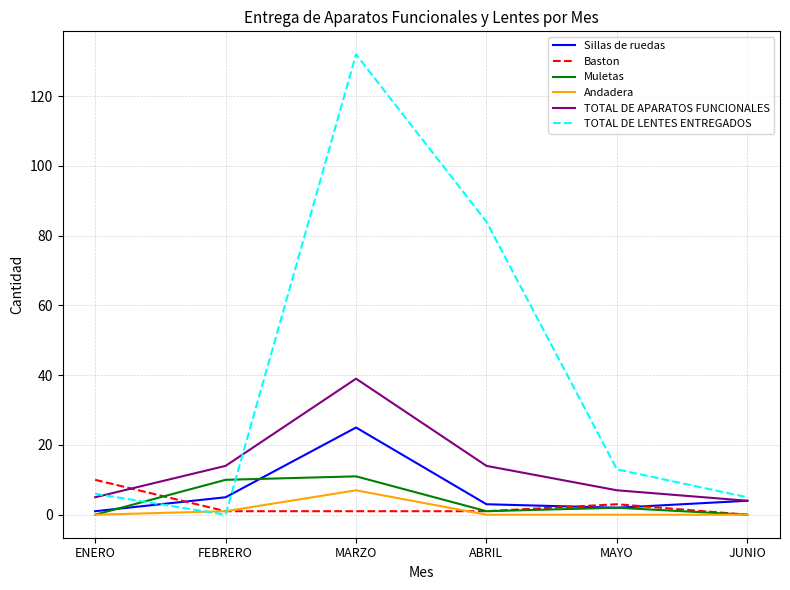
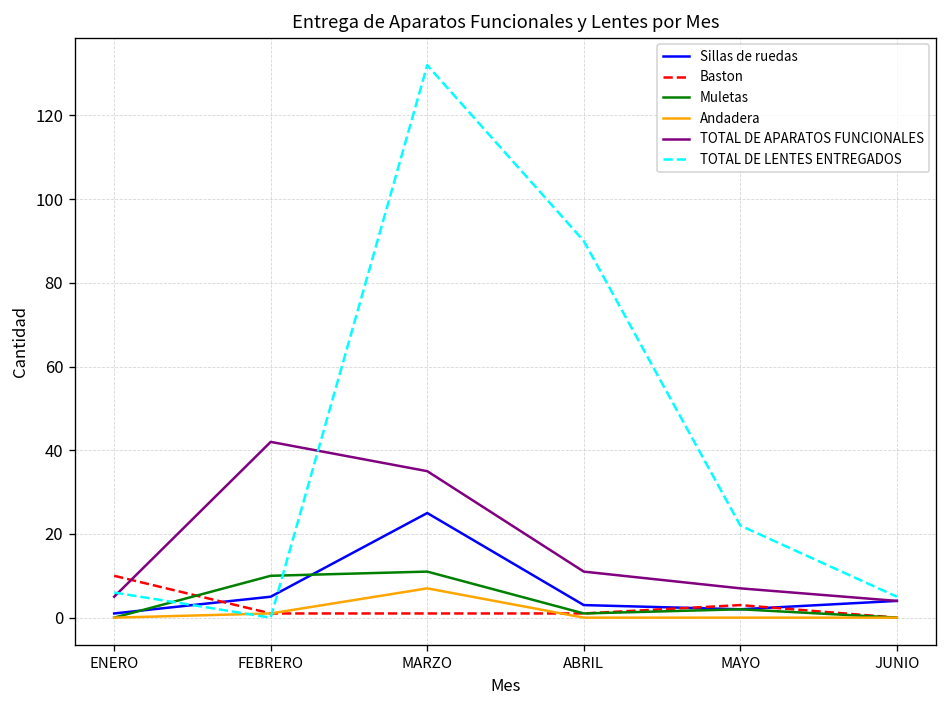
  {
    "Sillas de ruedas": {
      "ENERO": 1,
      "FEBRERO": 5,
      "MARZO": 25,
      "ABRIL": 3
    },
    "Baston": {
      "ENERO": 10,
      "MARZO": 1,
      "MAYO": 3
    },
    "Muletas": {
      "FEBRERO": 10,
      "MARZO": 11
    },
    "Andadera": {
      "MARZO": 7,
      "ABRIL": 0,
      "MAYO": 0
    },
    "TOTAL DE APARATOS FUNCIONALES": {
      "ENERO": 5,
-     "FEBRERO": 14,
-     "MARZO": 39,
-     "ABRIL": 14,
+     "FEBRERO": 42,
+     "MARZO": 35,
+     "ABRIL": 11,
      "MAYO": 7
    },
    "TOTAL DE LENTES ENTREGADOS": {
      "ENERO": 6,
      "FEBRERO": 0,
      "MARZO": 132,
-     "ABRIL": 84,
-     "MAYO": 13,
+     "ABRIL": 90,
+     "MAYO": 22,
      "JUNIO": 5
    }
  }
